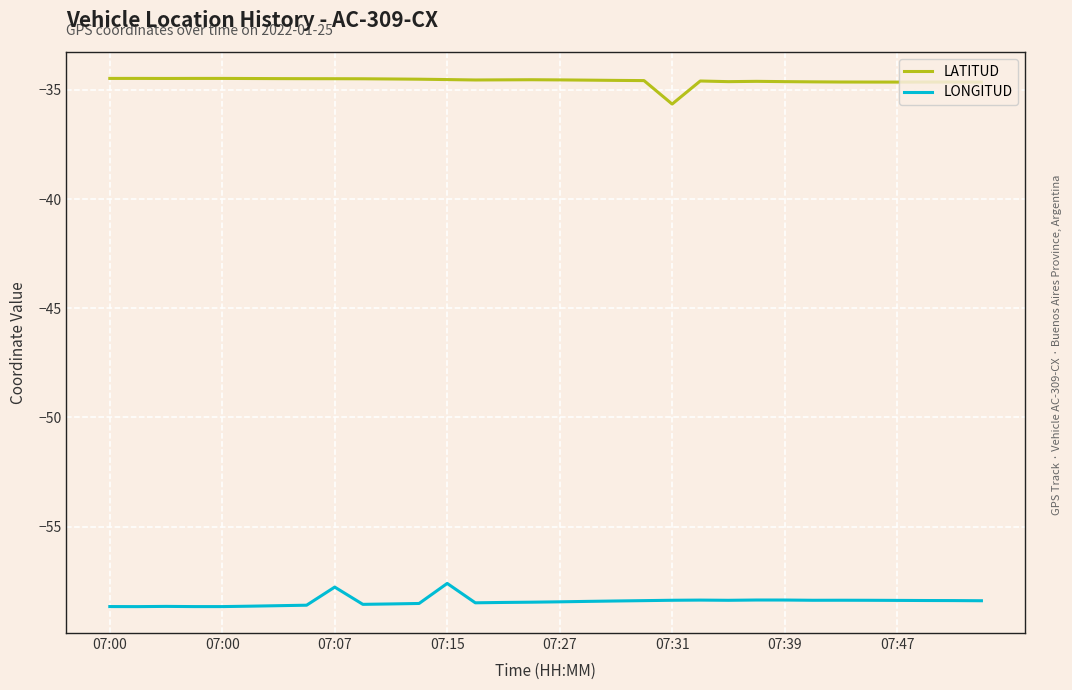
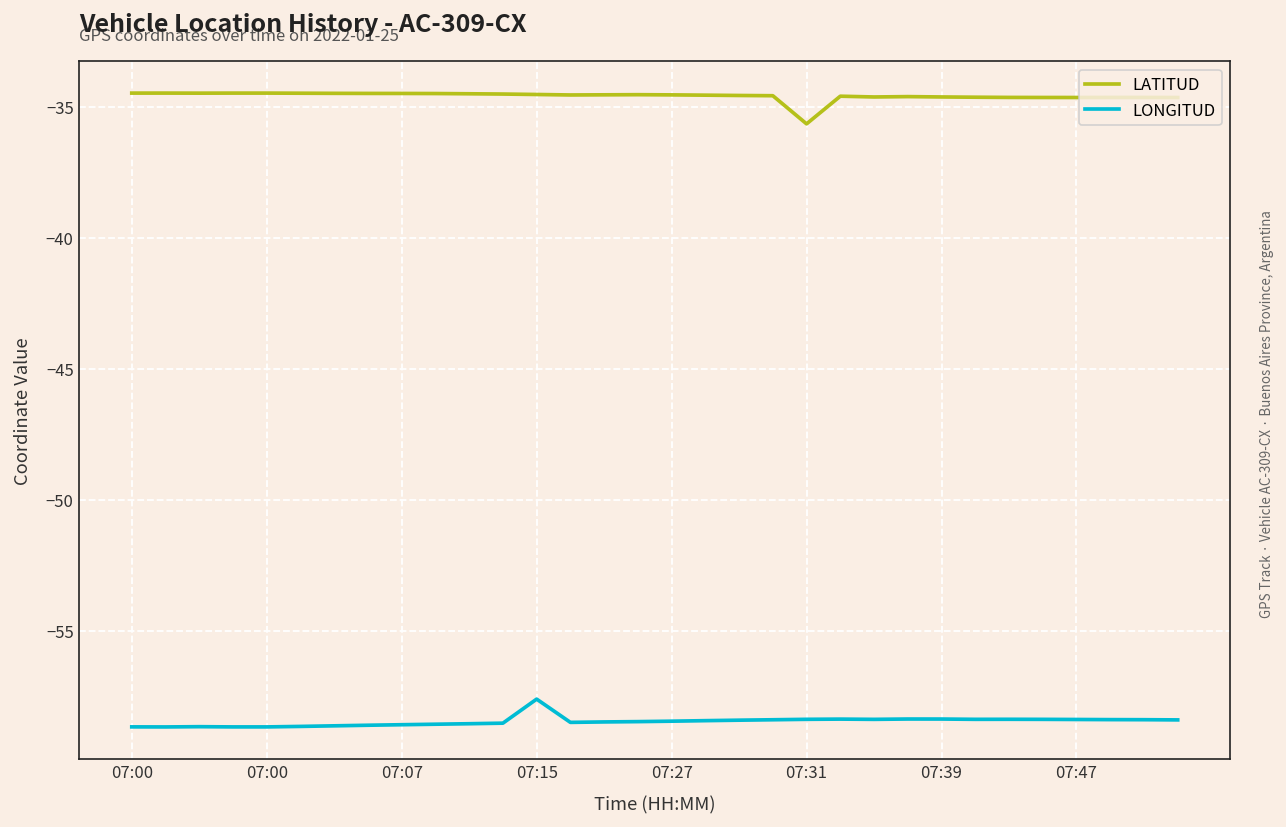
  {
    "LATITUD": {
      "07:07": -34.5,
      "07:15": -34.5,
      "07:31": -35.6,
      "07:47": -34.6
    },
    "LONGITUD": {
-     "07:07": -57.8,
+     "07:07": -58.6,
      "07:15": -57.6,
      "07:31": -58.4,
      "07:47": -58.4
    }
  }
